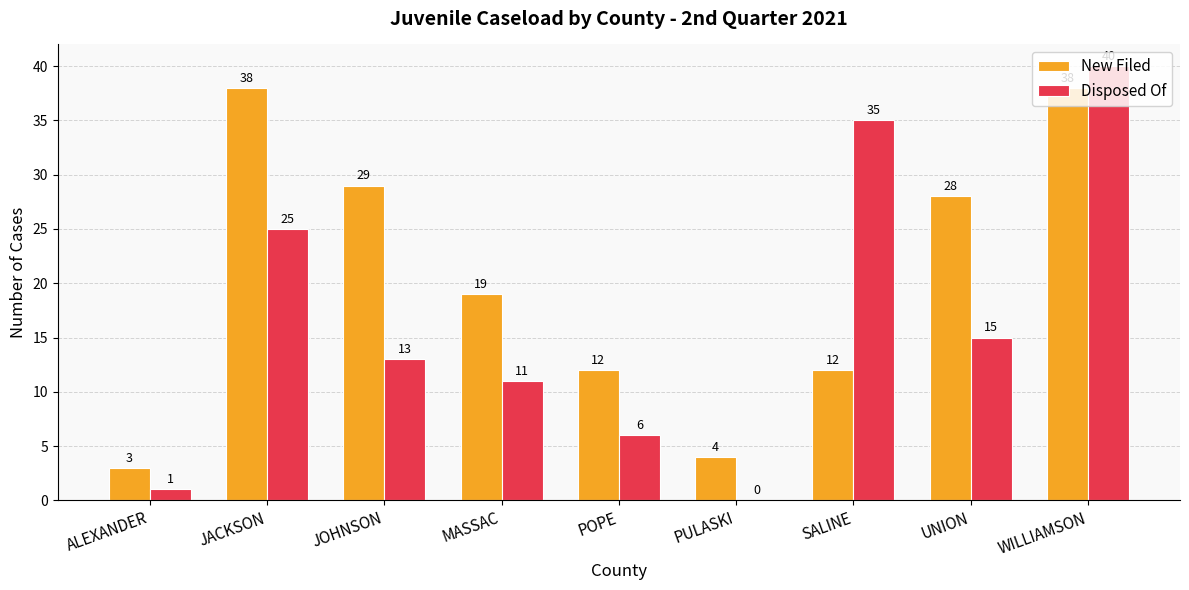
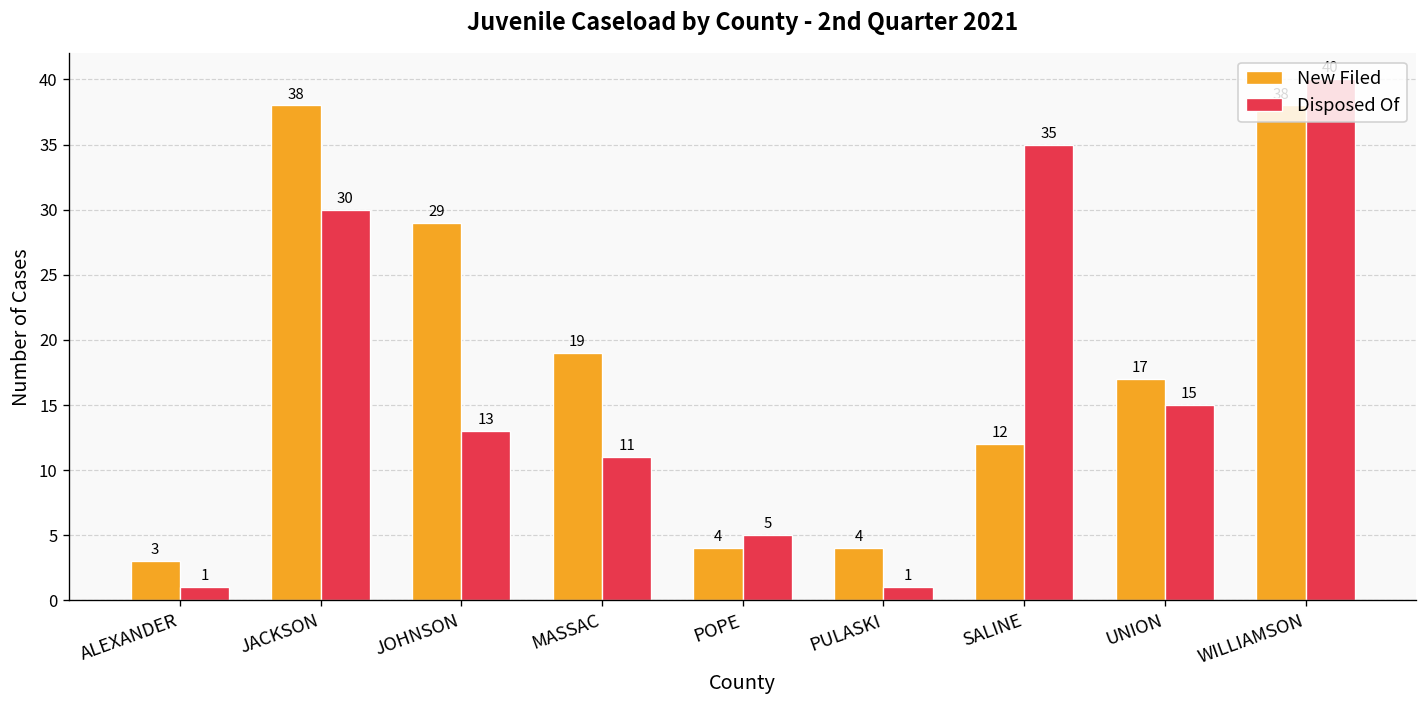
  {
    "New Filed": {
      "ALEXANDER": 3,
      "JACKSON": 38,
      "JOHNSON": 29,
      "MASSAC": 19,
-     "POPE": 12,
+     "POPE": 4,
      "PULASKI": 4,
      "SALINE": 12,
-     "UNION": 28
+     "UNION": 17
    },
    "Disposed Of": {
      "ALEXANDER": 1,
-     "JACKSON": 25,
+     "JACKSON": 30,
      "JOHNSON": 13,
      "MASSAC": 11,
-     "POPE": 6,
-     "PULASKI": 0,
+     "POPE": 5,
+     "PULASKI": 1,
      "SALINE": 35,
      "UNION": 15
    }
  }
